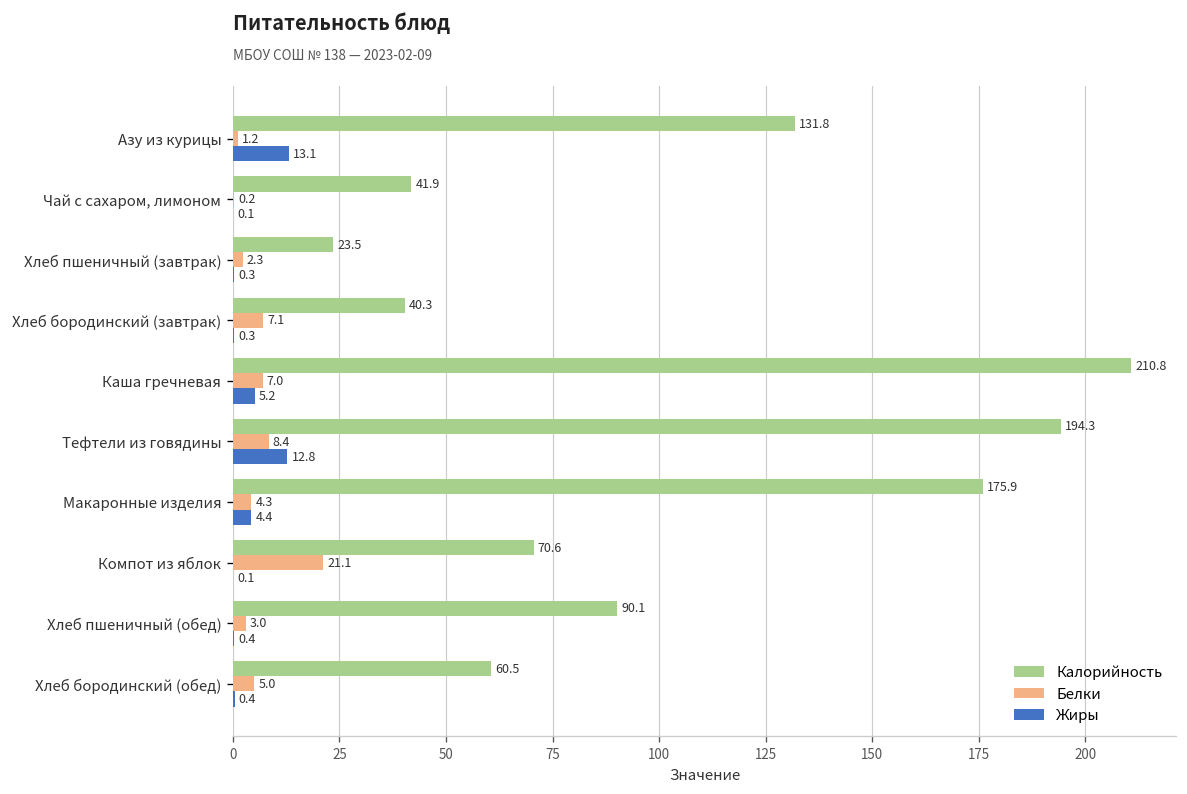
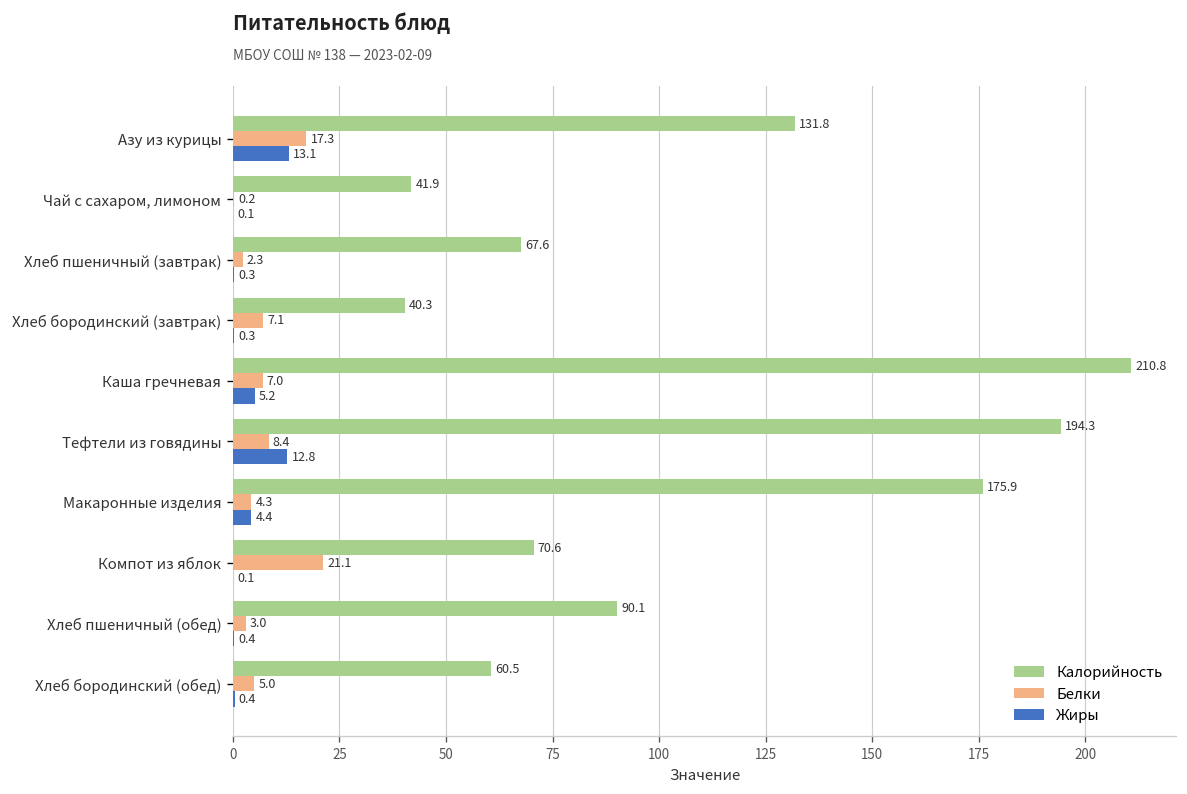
  {
    "Калорийность": {
      "Азу из курицы": 131.8,
      "Чай с сахаром, лимоном": 41.9,
-     "Хлеб пшеничный (завтрак)": 23.5,
+     "Хлеб пшеничный (завтрак)": 67.6,
      "Хлеб бородинский (завтрак)": 40.3,
      "Каша гречневая": 210.8,
      "Тефтели из говядины": 194.3,
      "Макаронные изделия": 175.9,
      "Компот из яблок": 70.6,
      "Хлеб пшеничный (обед)": 90.1,
      "Хлеб бородинский (обед)": 60.5
    },
    "Белки": {
-     "Азу из курицы": 1.2,
+     "Азу из курицы": 17.3,
      "Чай с сахаром, лимоном": 0.2,
      "Хлеб пшеничный (завтрак)": 2.3,
      "Хлеб бородинский (завтрак)": 7.1,
      "Каша гречневая": 7.0,
      "Тефтели из говядины": 8.4,
      "Макаронные изделия": 4.3,
      "Компот из яблок": 21.1,
      "Хлеб пшеничный (обед)": 3.0,
      "Хлеб бородинский (обед)": 5.0
    },
    "Жиры": {
      "Азу из курицы": 13.1,
      "Чай с сахаром, лимоном": 0.1,
      "Хлеб пшеничный (завтрак)": 0.3,
      "Хлеб бородинский (завтрак)": 0.3,
      "Каша гречневая": 5.2,
      "Тефтели из говядины": 12.8,
      "Макаронные изделия": 4.4,
      "Компот из яблок": 0.1,
      "Хлеб пшеничный (обед)": 0.4,
      "Хлеб бородинский (обед)": 0.4
    }
  }
